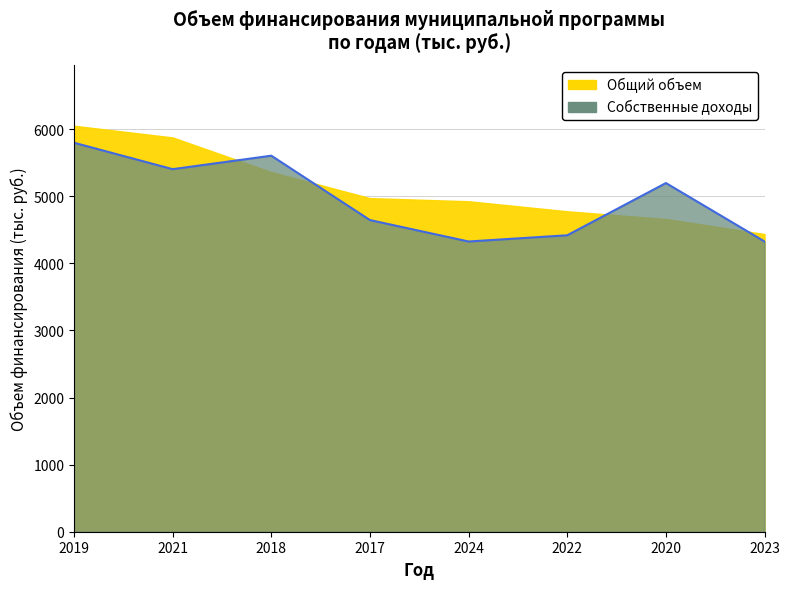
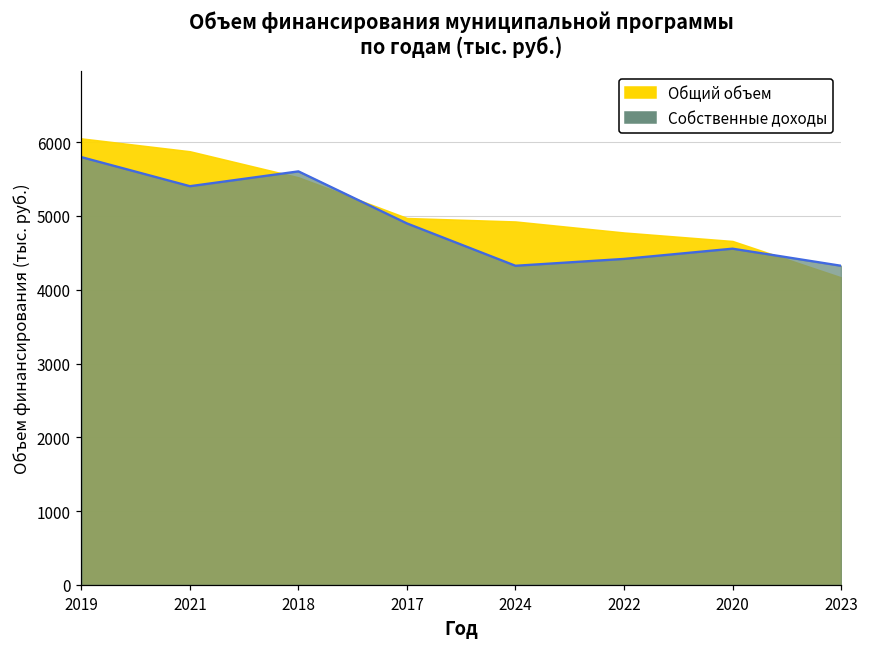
  {
    "Общий объем": {
      "2019": 6100,
      "2021": 5900,
-     "2018": 5400,
+     "2018": 5500,
      "2017": 5000,
      "2024": 4900,
      "2022": 4800,
      "2020": 4700,
-     "2023": 4400
+     "2023": 4200
    },
    "Собственные доходы": {
      "2019": 5800,
      "2021": 5400,
      "2018": 5600,
-     "2017": 4600,
+     "2017": 4900,
      "2024": 4300,
      "2022": 4400,
-     "2020": 5200,
+     "2020": 4600,
      "2023": 4300
    }
  }
